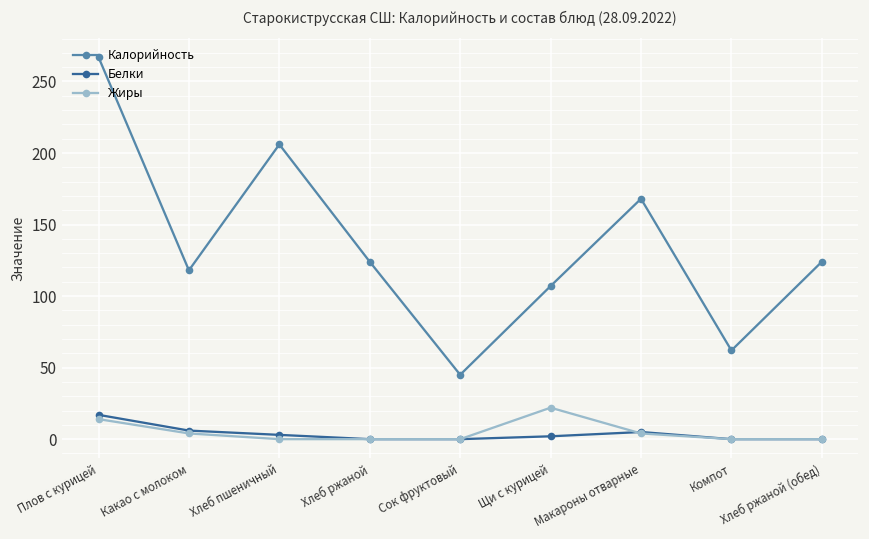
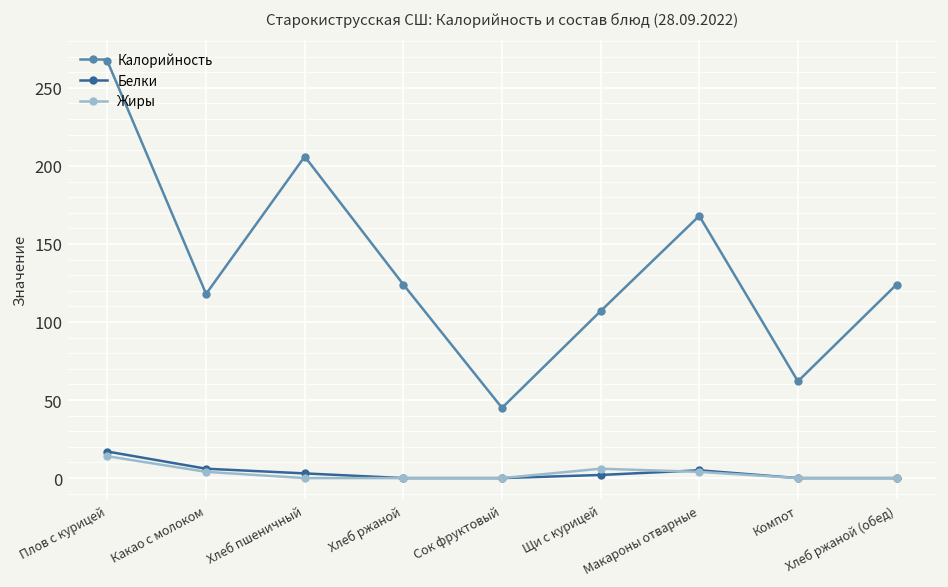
  {
    "Жиры": {
      "Плов с курицей": 14,
      "Какао с молоком": 4,
      "Хлеб пшеничный": 0,
-     "Щи с курицей": 22
+     "Щи с курицей": 6
    }
  }
